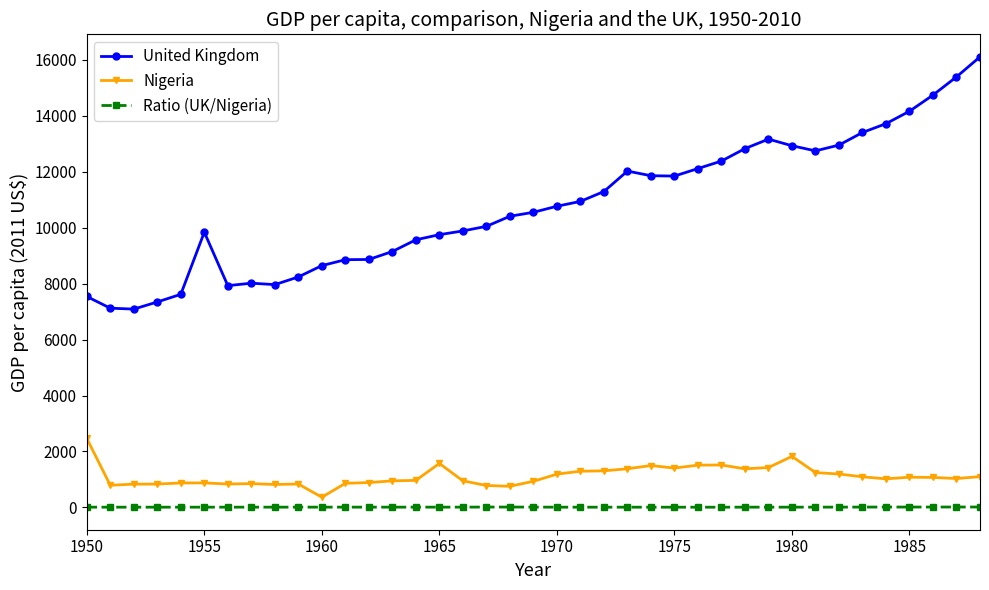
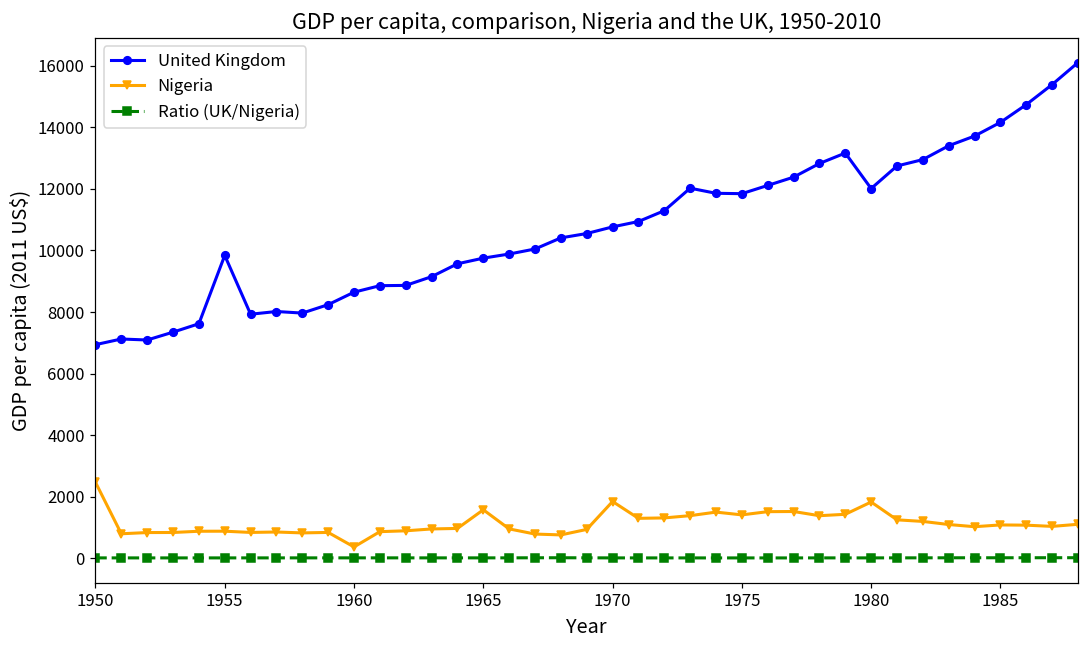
  {
    "United Kingdom": {
-     "1950": 7500,
+     "1950": 6900,
      "1955": 9800,
      "1960": 8600,
      "1965": 9800,
      "1970": 10800,
      "1975": 11800,
-     "1980": 12900,
+     "1980": 12000,
      "1985": 14200
    },
    "Nigeria": {
      "1950": 2500,
      "1955": 900,
      "1960": 400,
      "1965": 1600,
-     "1970": 1200,
+     "1970": 1800,
      "1975": 1400,
      "1980": 1800,
      "1985": 1100
    },
    "Ratio (UK/Nigeria)": {
      "1950": 0,
      "1955": 0,
      "1960": 0,
      "1965": 0,
      "1970": 0,
      "1975": 0,
      "1980": 0,
      "1985": 0
    }
  }
